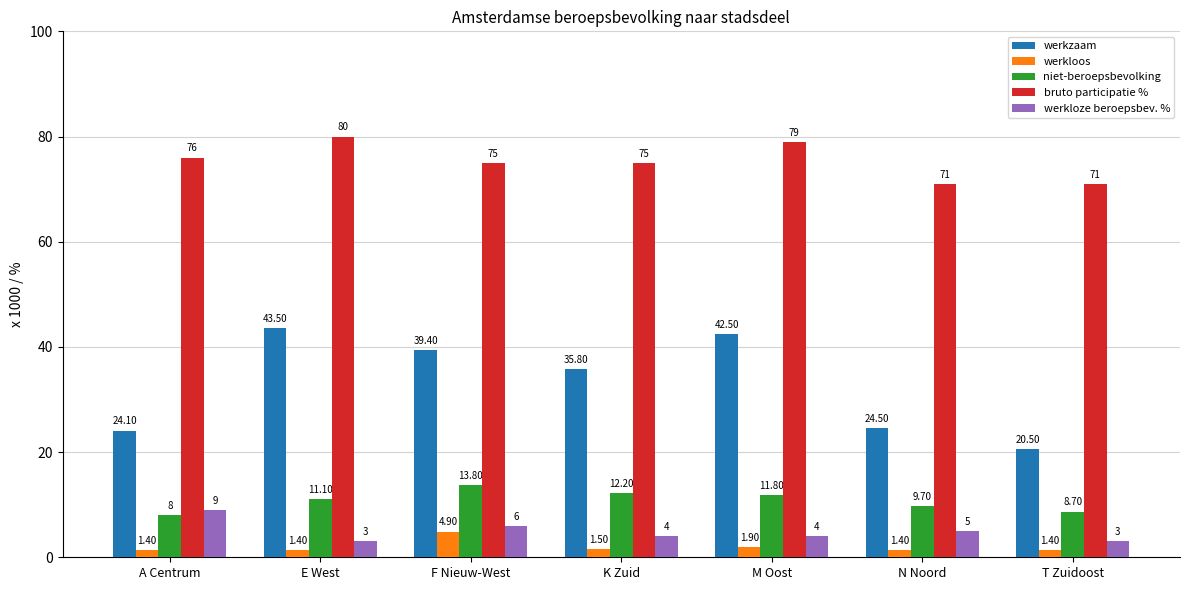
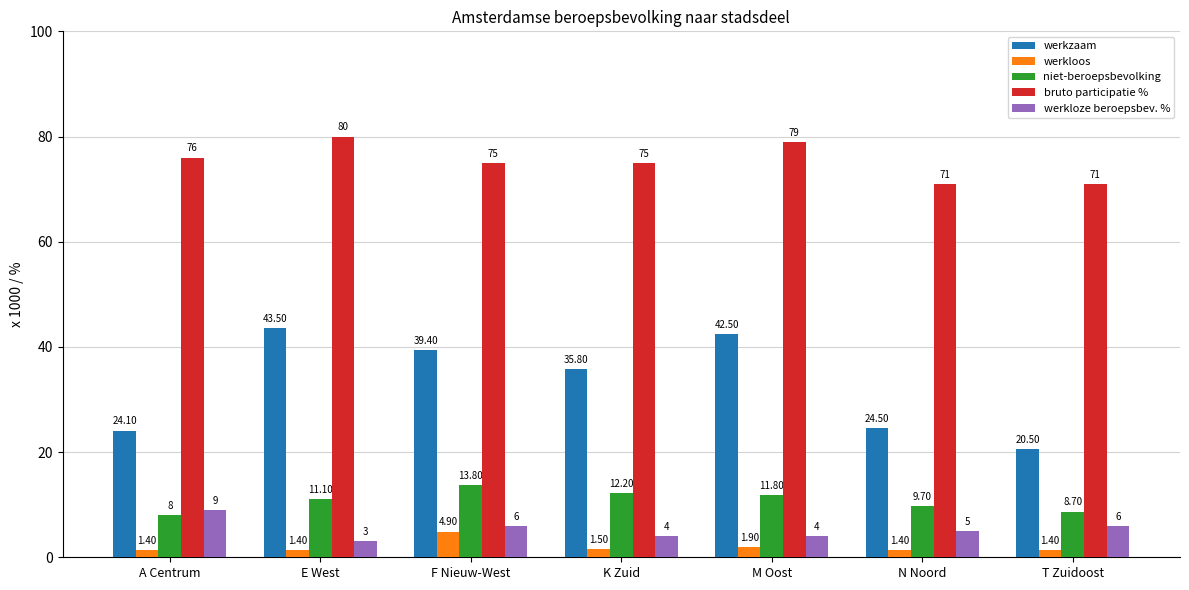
  {
    "werkzaam": {
      "A Centrum": 24.10,
      "E West": 43.50,
      "F Nieuw-West": 39.40,
      "K Zuid": 35.80,
      "M Oost": 42.50,
      "N Noord": 24.50,
      "T Zuidoost": 20.50
    },
    "werkloos": {
      "A Centrum": 1.40,
      "E West": 1.40,
      "F Nieuw-West": 4.90,
      "K Zuid": 1.50,
      "M Oost": 1.90,
      "N Noord": 1.40,
      "T Zuidoost": 1.40
    },
    "niet-beroepsbevolking": {
      "A Centrum": 8,
      "E West": 11.10,
      "F Nieuw-West": 13.80,
      "K Zuid": 12.20,
      "M Oost": 11.80,
      "N Noord": 9.70,
      "T Zuidoost": 8.70
    },
    "bruto participatie %": {
      "A Centrum": 76,
      "E West": 80,
      "F Nieuw-West": 75,
      "K Zuid": 75,
      "M Oost": 79,
      "N Noord": 71,
      "T Zuidoost": 71
    },
    "werkloze beroepsbev. %": {
      "A Centrum": 9,
      "E West": 3,
      "F Nieuw-West": 6,
      "K Zuid": 4,
      "M Oost": 4,
      "N Noord": 5,
-     "T Zuidoost": 3
+     "T Zuidoost": 6
    }
  }
